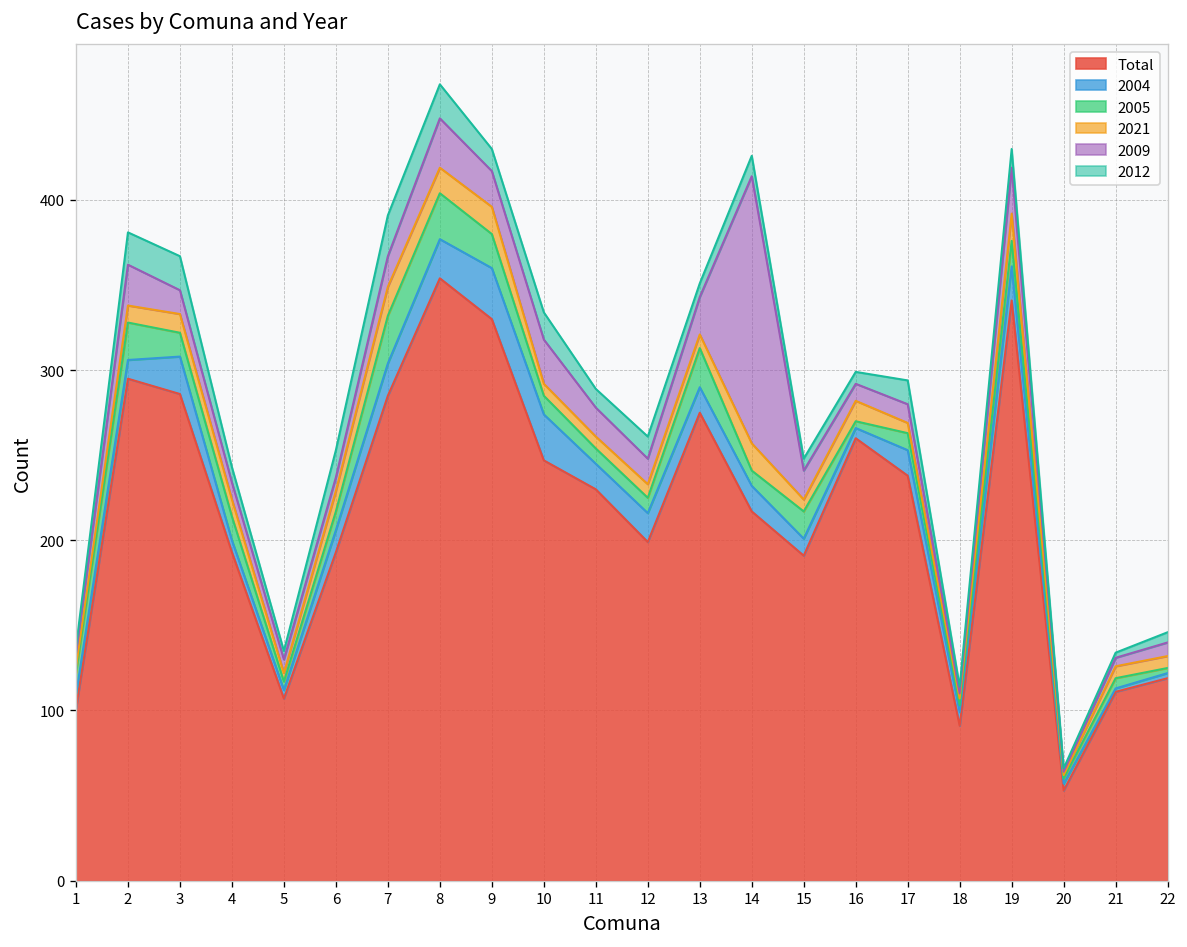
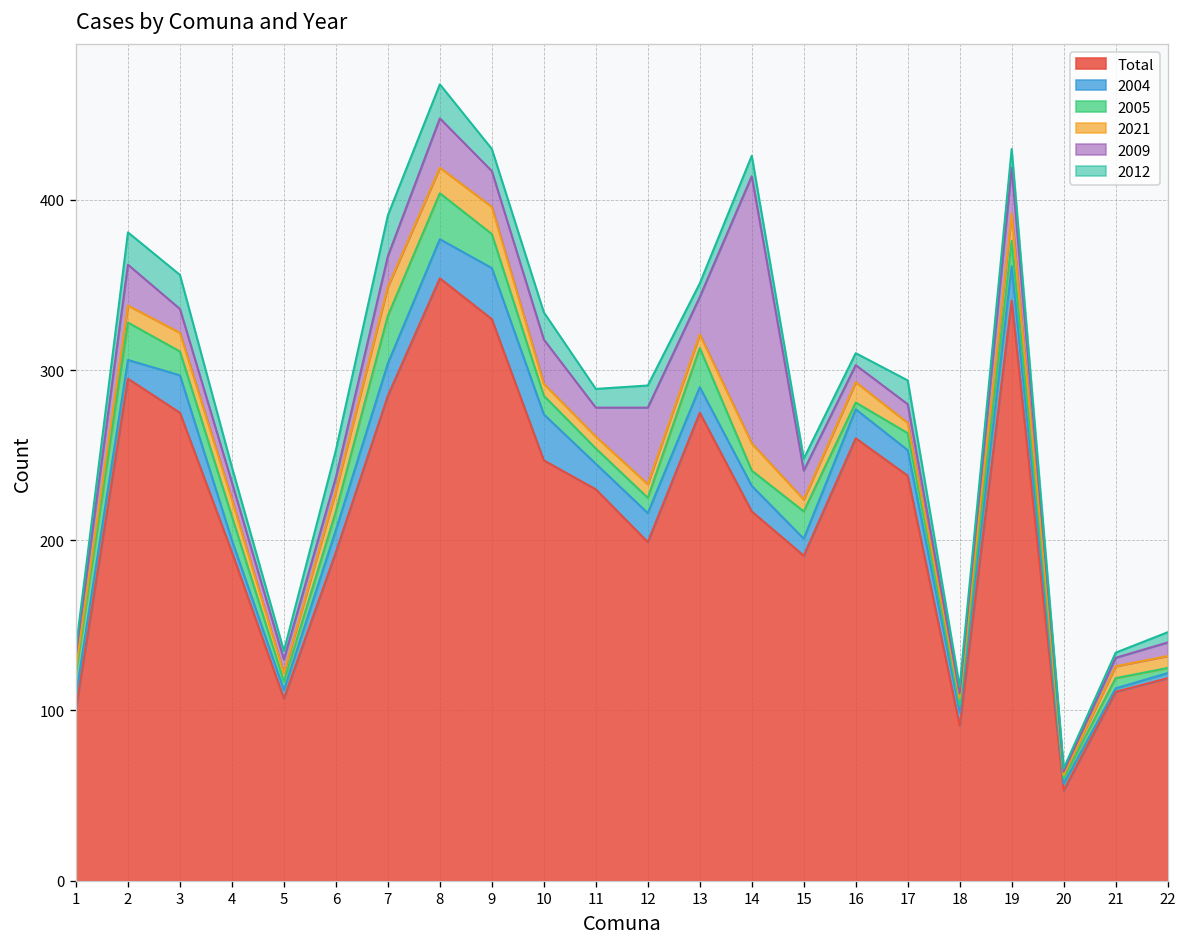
  {
    "Total": {
      "1": 101,
      "2": 295,
-     "3": 286,
+     "3": 275,
      "4": 193,
      "5": 107,
      "6": 193,
      "7": 285,
      "8": 354,
      "9": 330,
      "10": 247,
      "11": 230,
      "12": 199,
      "13": 275,
      "14": 217,
      "15": 191,
      "16": 260,
      "17": 238,
      "18": 91,
      "19": 341,
      "20": 53,
      "21": 111,
      "22": 119
    },
    "2004": {
      "1": 8,
      "2": 11,
      "3": 22,
      "4": 7,
      "5": 5,
      "6": 13,
      "7": 19,
      "8": 23,
      "9": 30,
      "10": 27,
      "11": 15,
      "12": 17,
      "13": 15,
      "14": 15,
      "15": 10,
-     "16": 6,
+     "16": 17,
      "17": 15,
      "18": 8,
      "19": 20,
      "20": 4,
      "21": 2,
      "22": 3
    },
    "2021": {
      "1": 3,
      "2": 10,
      "3": 11,
      "4": 10,
      "5": 5,
      "6": 12,
      "7": 17,
      "8": 15,
      "9": 16,
      "10": 7,
      "11": 7,
      "12": 8,
      "13": 8,
      "14": 16,
      "15": 7,
      "16": 12,
      "17": 6,
      "18": 4,
      "19": 16,
      "20": 2,
      "21": 7,
      "22": 7
    },
    "2009": {
      "1": 8,
      "2": 24,
      "3": 14,
      "4": 10,
      "5": 8,
      "6": 8,
      "7": 18,
      "8": 29,
      "9": 21,
      "10": 26,
      "11": 17,
-     "12": 15,
+     "12": 45,
      "13": 22,
      "14": 157,
      "15": 17,
      "16": 10,
      "17": 11,
      "18": 3,
      "19": 27,
      "20": 2,
      "21": 5,
      "22": 8
    }
  }
